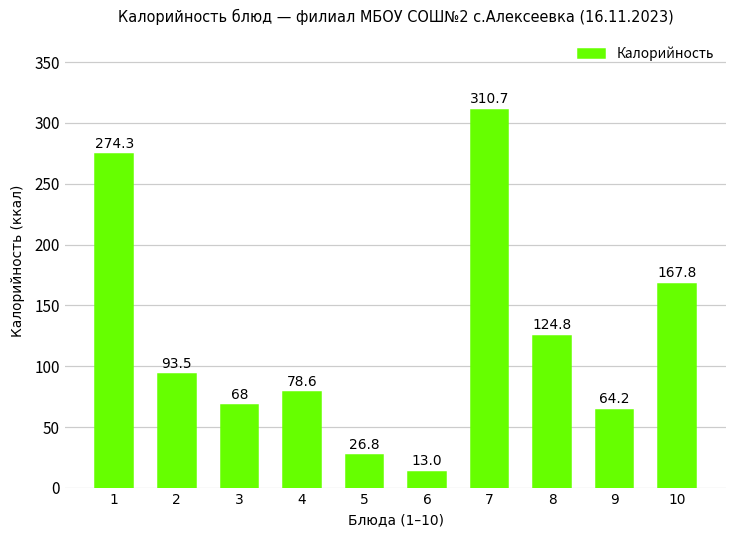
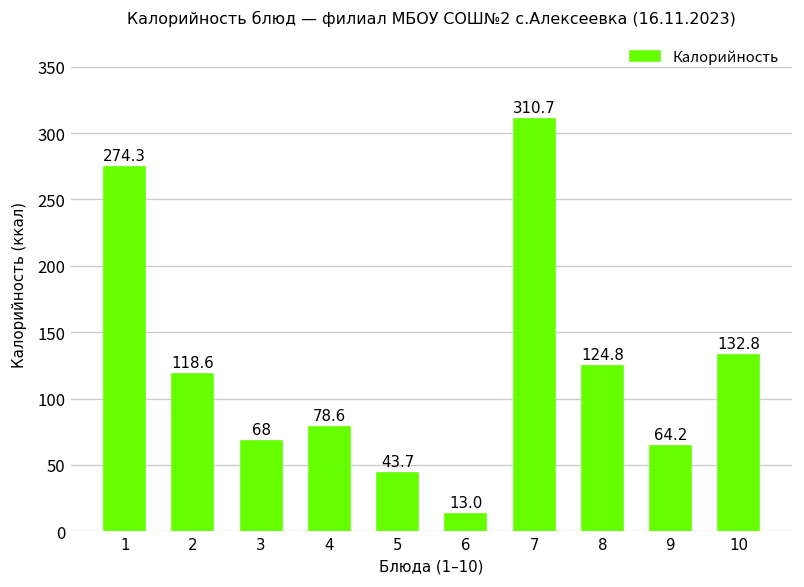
  {
    "1": 274.3,
-   "2": 93.5,
+   "2": 118.6,
    "3": 68,
    "4": 78.6,
-   "5": 26.8,
+   "5": 43.7,
    "6": 13.0,
    "7": 310.7,
    "8": 124.8,
    "9": 64.2,
-   "10": 167.8
+   "10": 132.8
  }
